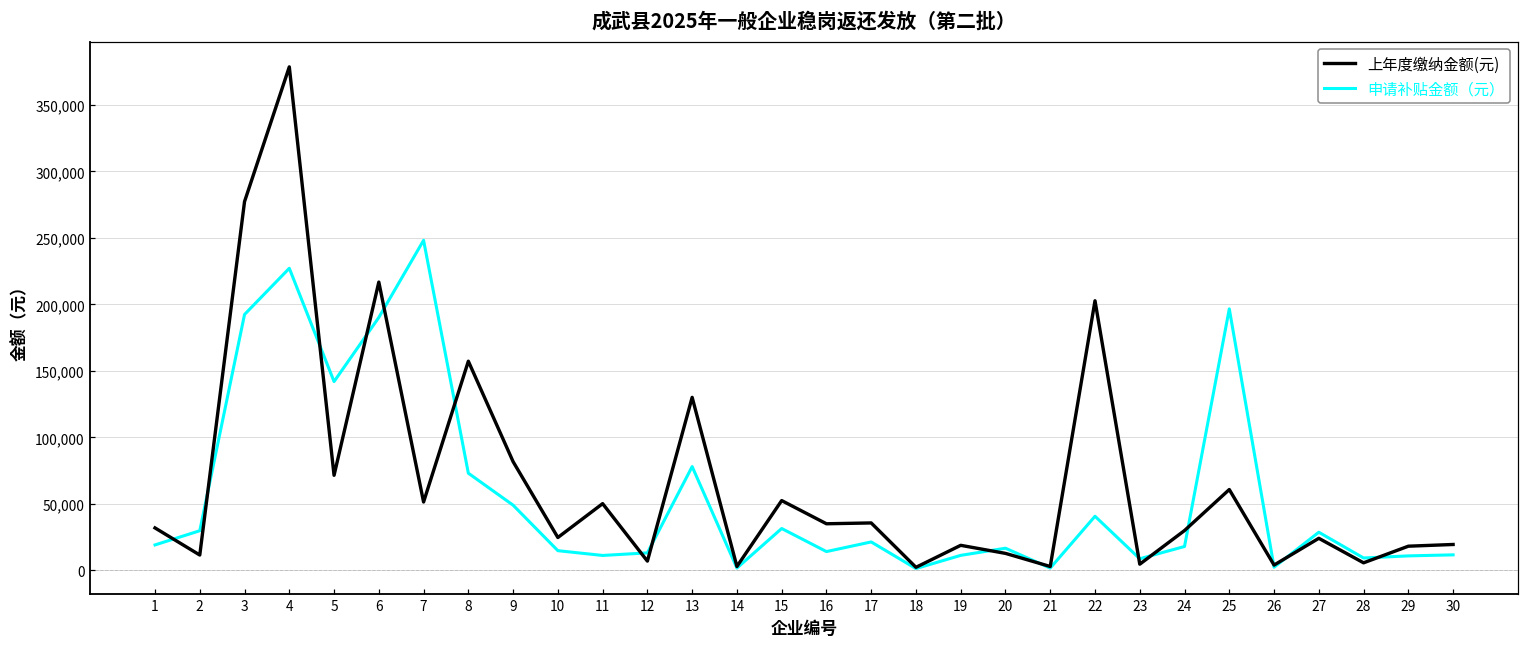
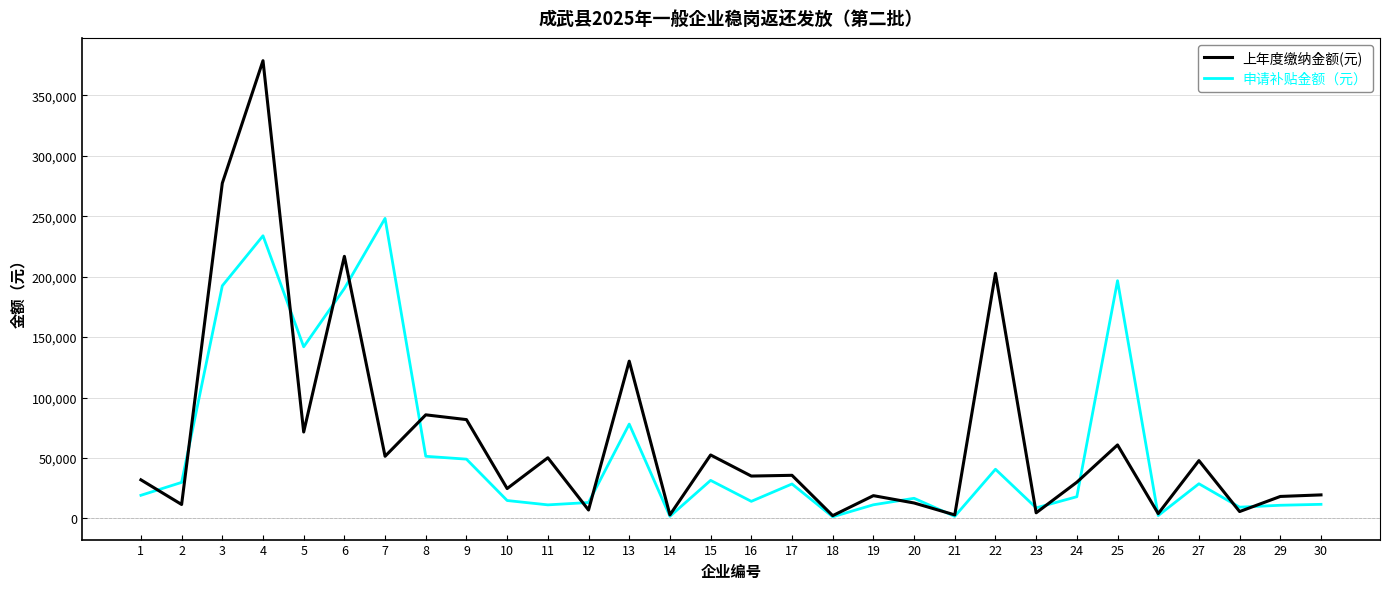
  {
    "上年度缴纳金额(元)": {
      "1": "32,000",
      "2": "12,000",
      "3": "277,000",
      "4": "379,000",
      "5": "72,000",
      "6": "217,000",
      "7": "51,000",
-     "8": "157,000",
+     "8": "86,000",
      "9": "82,000",
      "10": "25,000",
      "11": "50,000",
      "12": "7,000",
      "13": "130,000",
      "15": "53,000",
      "16": "35,000",
      "17": "36,000",
      "19": "19,000",
      "20": "13,000",
      "22": "203,000",
      "23": "5,000",
      "24": "30,000",
      "25": "61,000",
-     "27": "24,000",
+     "27": "48,000",
      "28": "6,000",
      "29": "18,000",
      "30": "20,000"
    },
    "申请补贴金额（元）": {
      "1": "19,000",
      "2": "30,000",
      "3": "192,000",
-     "4": "227,000",
+     "4": "234,000",
      "5": "142,000",
      "6": "190,000",
      "7": "248,000",
-     "8": "73,000",
+     "8": "51,000",
      "9": "49,000",
      "10": "15,000",
      "11": "11,000",
      "12": "13,000",
      "13": "78,000",
      "15": "32,000",
      "16": "14,000",
-     "17": "21,000",
+     "17": "29,000",
      "19": "11,000",
      "20": "17,000",
      "22": "41,000",
      "23": "9,000",
      "24": "18,000",
      "25": "197,000",
      "27": "29,000",
      "28": "9,000",
      "29": "11,000",
      "30": "12,000"
    }
  }
